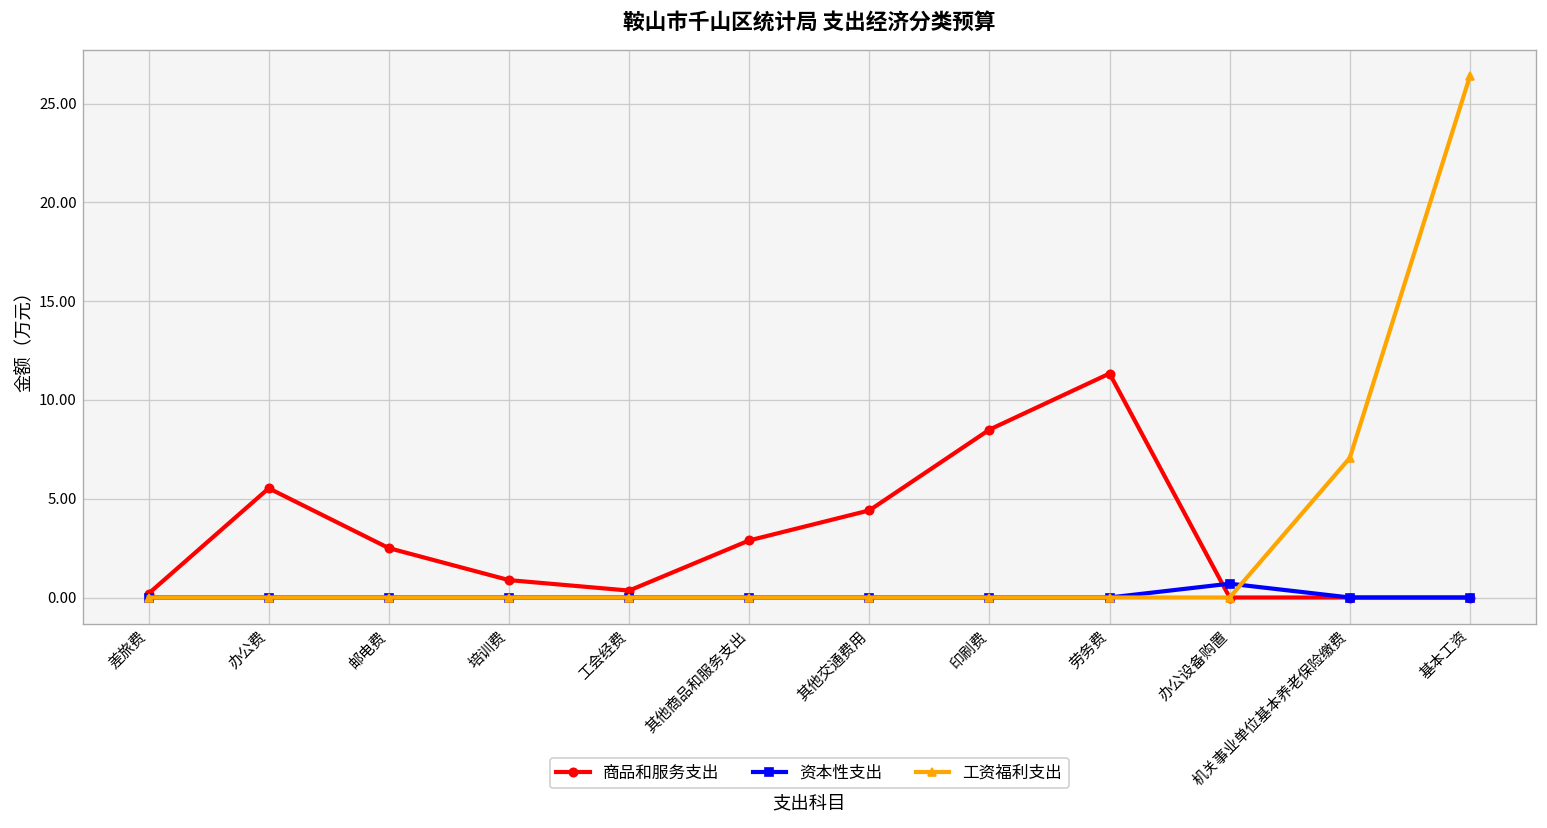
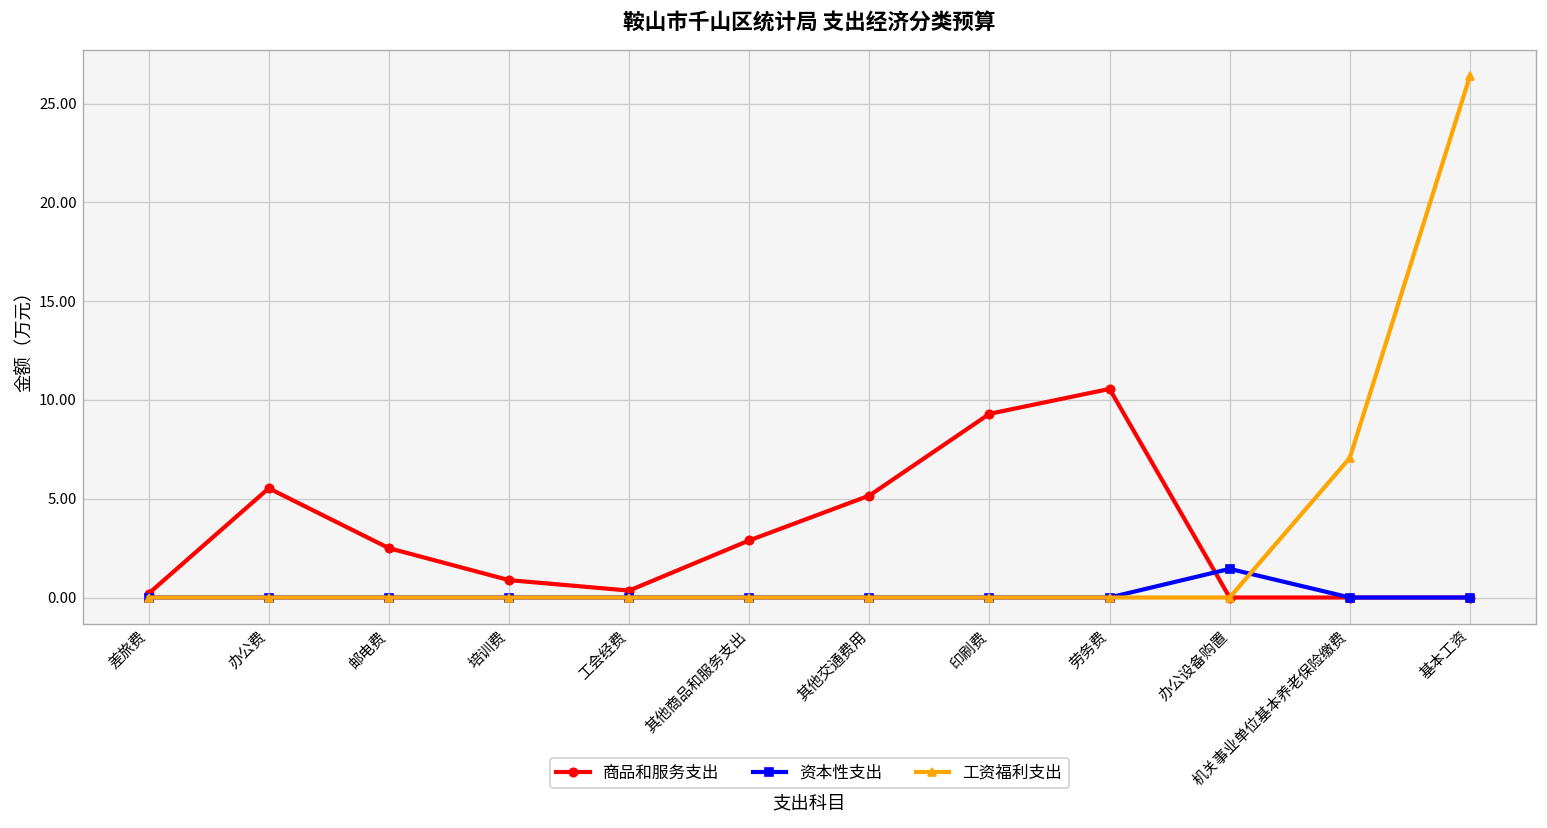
  {
    "商品和服务支出": {
      "差旅费": 0.2,
      "办公费": 5.5,
      "邮电费": 2.5,
      "培训费": 0.9,
      "工会经费": 0.4,
      "其他商品和服务支出": 2.9,
-     "其他交通费用": 4.4,
-     "印刷费": 8.5,
-     "劳务费": 11.3
+     "其他交通费用": 5.2,
+     "印刷费": 9.3,
+     "劳务费": 10.6
    },
    "资本性支出": {
-     "办公设备购置": 0.7
+     "办公设备购置": 1.5
    },
    "工资福利支出": {
      "机关事业单位基本养老保险缴费": 7.1,
      "基本工资": 26.4
    }
  }
